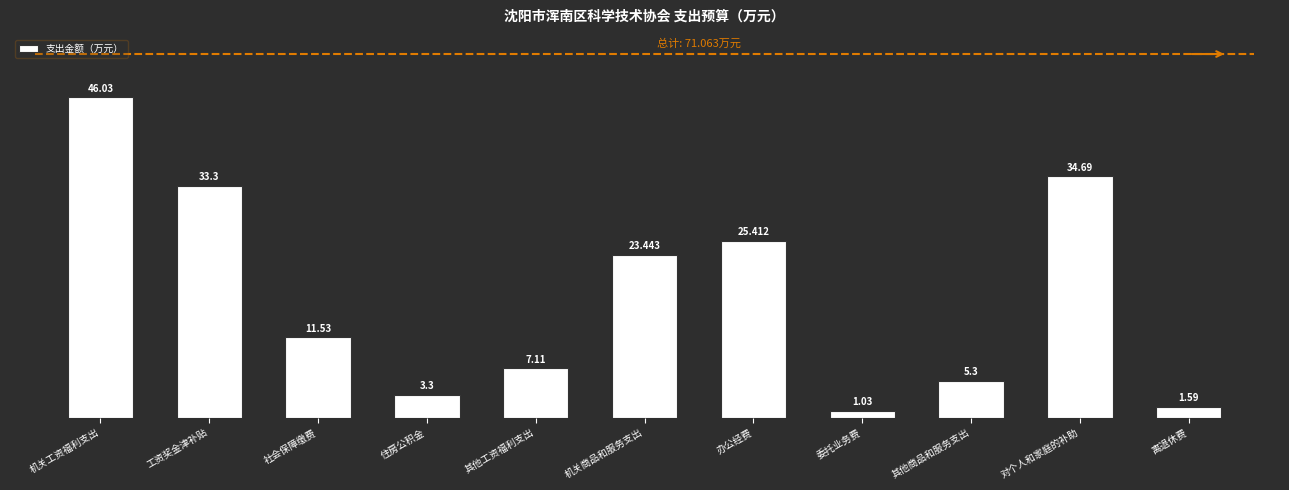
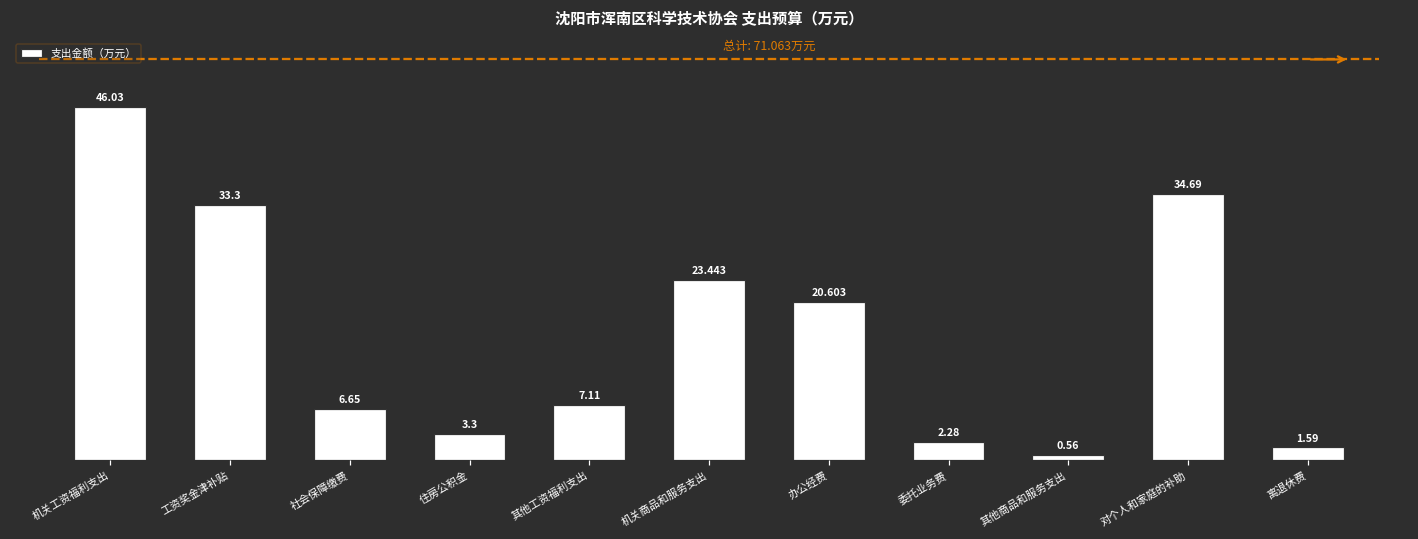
  {
    "机关工资福利支出": 46.03,
    "工资奖金津补贴": 33.3,
-   "社会保障缴费": 11.53,
+   "社会保障缴费": 6.65,
    "住房公积金": 3.3,
    "其他工资福利支出": 7.11,
    "机关商品和服务支出": 23.443,
-   "办公经费": 25.412,
-   "委托业务费": 1.03,
-   "其他商品和服务支出": 5.3,
+   "办公经费": 20.603,
+   "委托业务费": 2.28,
+   "其他商品和服务支出": 0.56,
    "对个人和家庭的补助": 34.69,
    "离退休费": 1.59
  }
